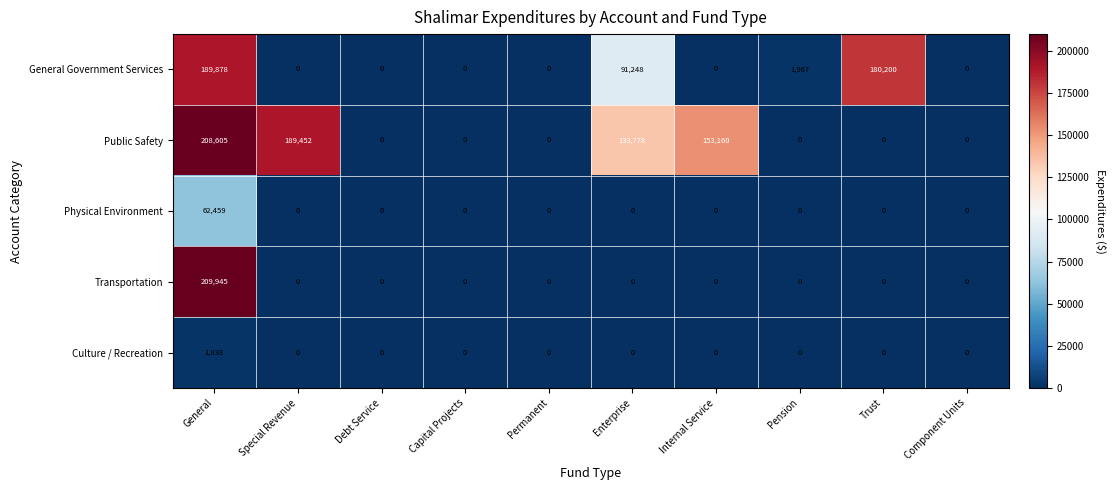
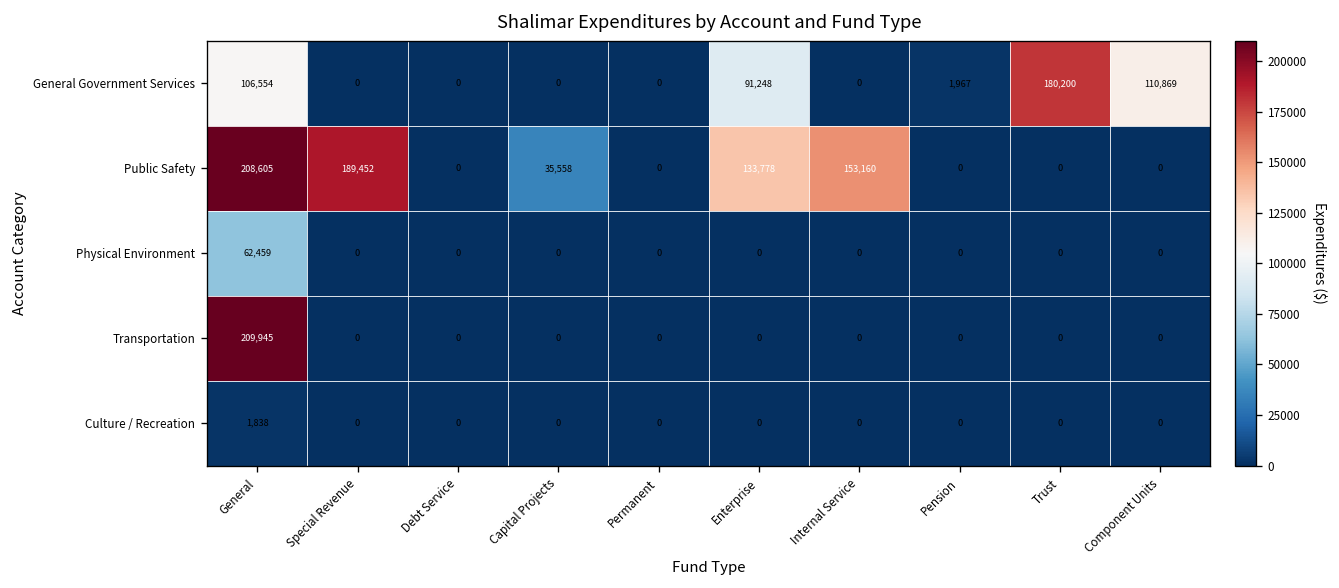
  {
    "General Government Services": {
-     "General": "189,878",
+     "General": "106,554",
      "Special Revenue": "0",
      "Debt Service": "0",
      "Capital Projects": "0",
      "Permanent": "0",
      "Enterprise": "91,248",
      "Internal Service": "0",
      "Pension": "1,967",
      "Trust": "180,200",
-     "Component Units": "0"
+     "Component Units": "110,869"
    },
    "Public Safety": {
      "General": "208,605",
      "Special Revenue": "189,452",
      "Debt Service": "0",
-     "Capital Projects": "0",
+     "Capital Projects": "35,558",
      "Permanent": "0",
      "Enterprise": "133,778",
      "Internal Service": "153,160",
      "Pension": "0",
      "Trust": "0",
      "Component Units": "0"
    },
    "Physical Environment": {
      "General": "62,459",
      "Special Revenue": "0",
      "Debt Service": "0",
      "Capital Projects": "0",
      "Permanent": "0",
      "Enterprise": "0",
      "Internal Service": "0",
      "Pension": "0",
      "Trust": "0",
      "Component Units": "0"
    },
    "Transportation": {
      "General": "209,945",
      "Special Revenue": "0",
      "Debt Service": "0",
      "Capital Projects": "0",
      "Permanent": "0",
      "Enterprise": "0",
      "Internal Service": "0",
      "Pension": "0",
      "Trust": "0",
      "Component Units": "0"
    },
    "Culture / Recreation": {
      "General": "1,838",
      "Special Revenue": "0",
      "Debt Service": "0",
      "Capital Projects": "0",
      "Permanent": "0",
      "Enterprise": "0",
      "Internal Service": "0",
      "Pension": "0",
      "Trust": "0",
      "Component Units": "0"
    }
  }
